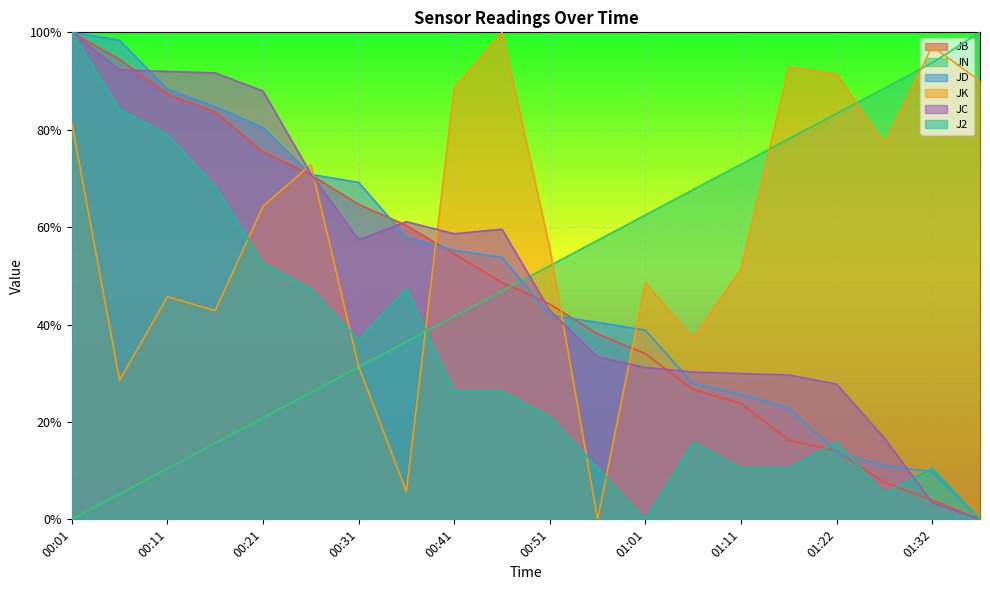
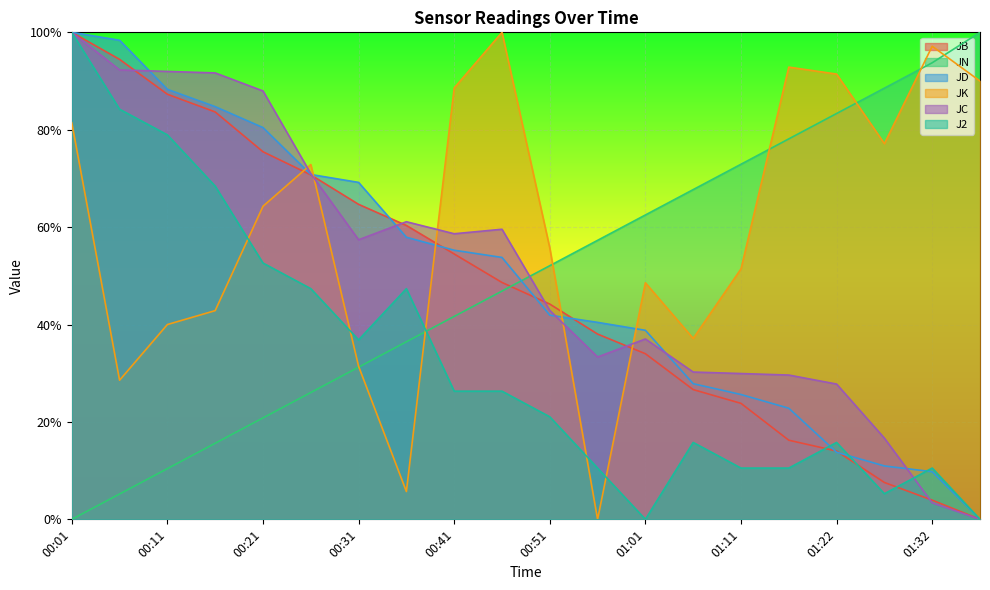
  {
    "JB": {
      "00:11": "87%",
      "00:21": "75%",
      "00:31": "65%",
      "00:41": "54%",
      "00:51": "44%",
      "01:01": "34%",
      "01:11": "24%",
      "01:32": "4%"
    },
    "JD": {
      "00:11": "88%",
      "00:21": "80%",
      "00:31": "69%",
      "00:41": "55%",
      "00:51": "42%",
      "01:01": "39%",
      "01:11": "26%",
      "01:32": "10%"
    },
    "JK": {
      "00:01": "81%",
-     "00:11": "46%",
+     "00:11": "40%",
      "00:21": "64%",
      "00:41": "89%",
      "00:51": "56%",
      "01:01": "49%",
      "01:11": "51%",
      "01:22": "91%"
    },
    "JC": {
      "00:11": "92%",
      "00:21": "88%",
      "00:31": "57%",
      "00:41": "59%",
      "00:51": "43%",
-     "01:01": "31%",
+     "01:01": "37%",
      "01:11": "30%",
      "01:22": "28%",
      "01:32": "3%"
    }
  }
